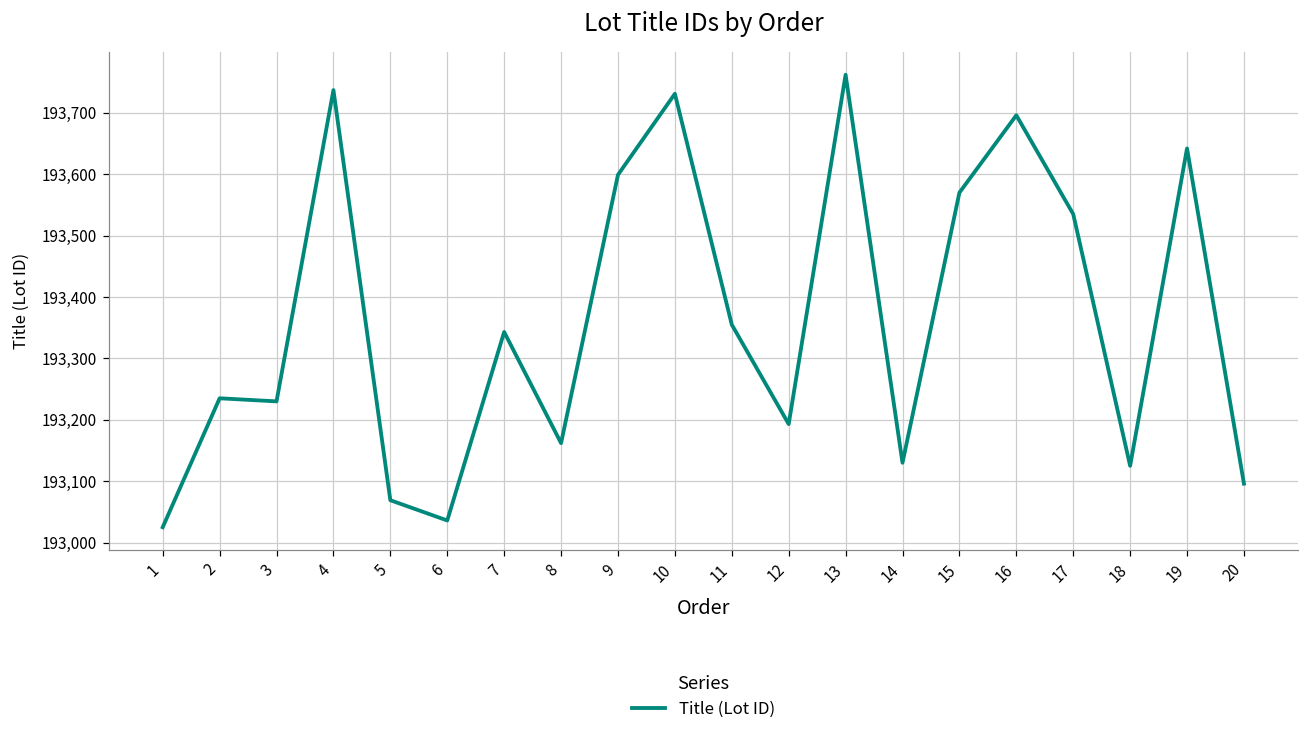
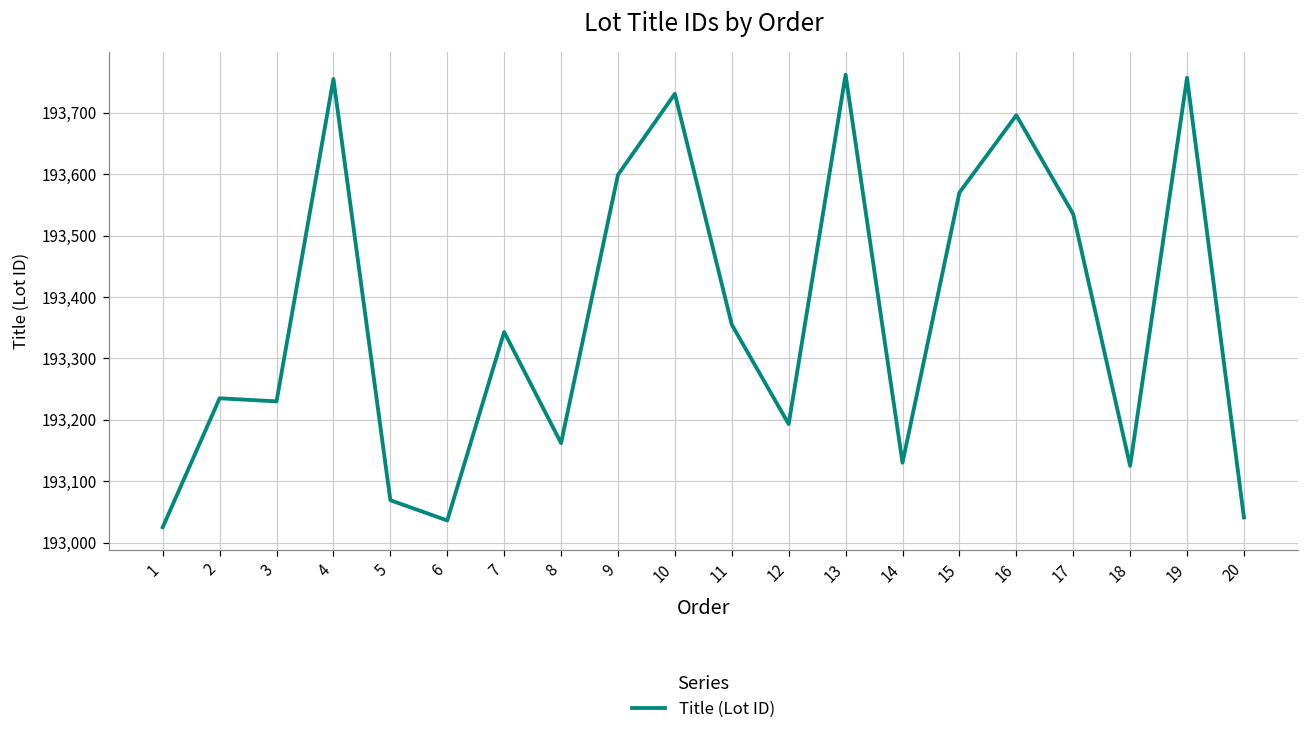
  {
    "1": "193,030",
    "2": "193,240",
    "3": "193,230",
-   "4": "193,740",
+   "4": "193,760",
    "5": "193,070",
    "6": "193,040",
    "7": "193,340",
    "8": "193,160",
    "9": "193,600",
    "10": "193,730",
    "11": "193,360",
    "12": "193,190",
    "13": "193,760",
    "14": "193,130",
    "15": "193,570",
    "16": "193,700",
    "17": "193,540",
    "18": "193,130",
-   "19": "193,640",
-   "20": "193,100"
+   "19": "193,760",
+   "20": "193,040"
  }
